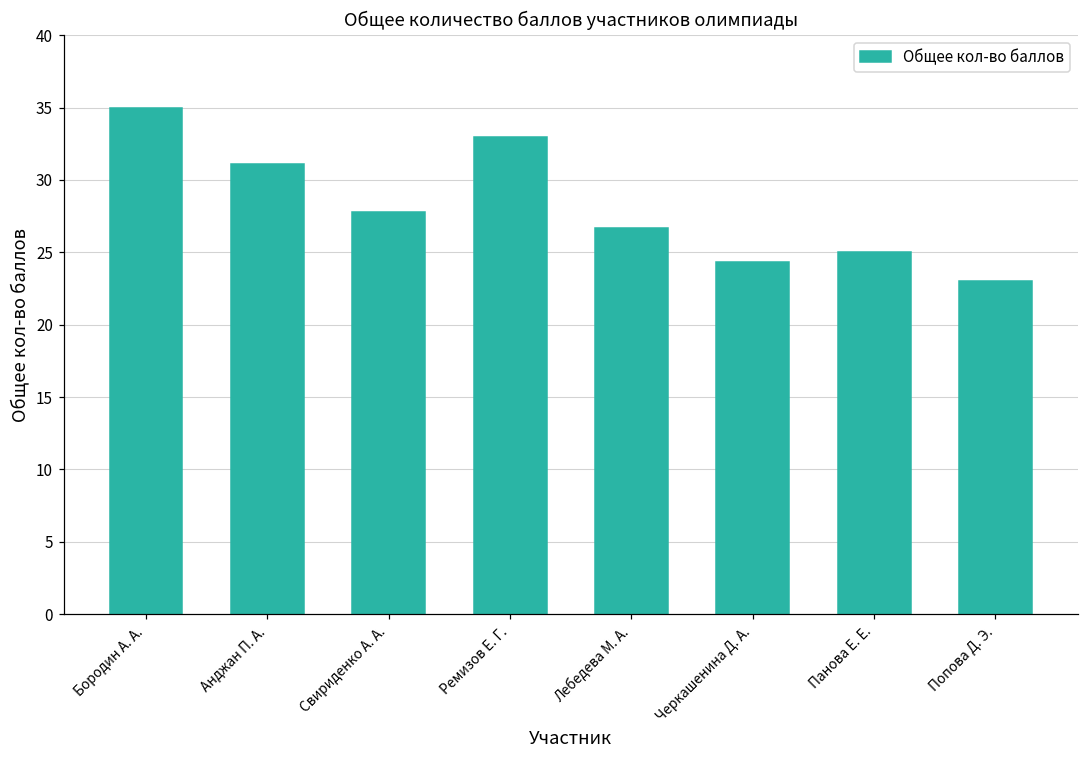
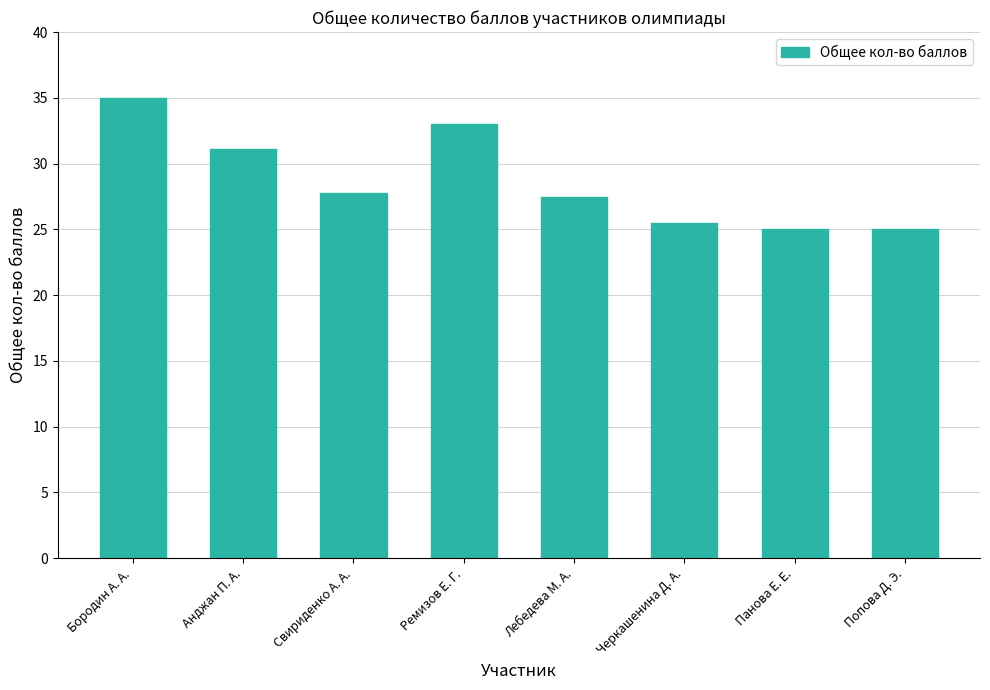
  {
    "Бородин А. А.": 35.0,
    "Анджан П. А.": 31.1,
    "Свириденко А. А.": 27.8,
    "Ремизов Е. Г.": 33.0,
-   "Лебедева М. А.": 26.7,
-   "Черкашенина Д. А.": 24.3,
+   "Лебедева М. А.": 27.5,
+   "Черкашенина Д. А.": 25.5,
    "Панова Е. Е.": 25.0,
-   "Попова Д. Э.": 23
+   "Попова Д. Э.": 25
  }
